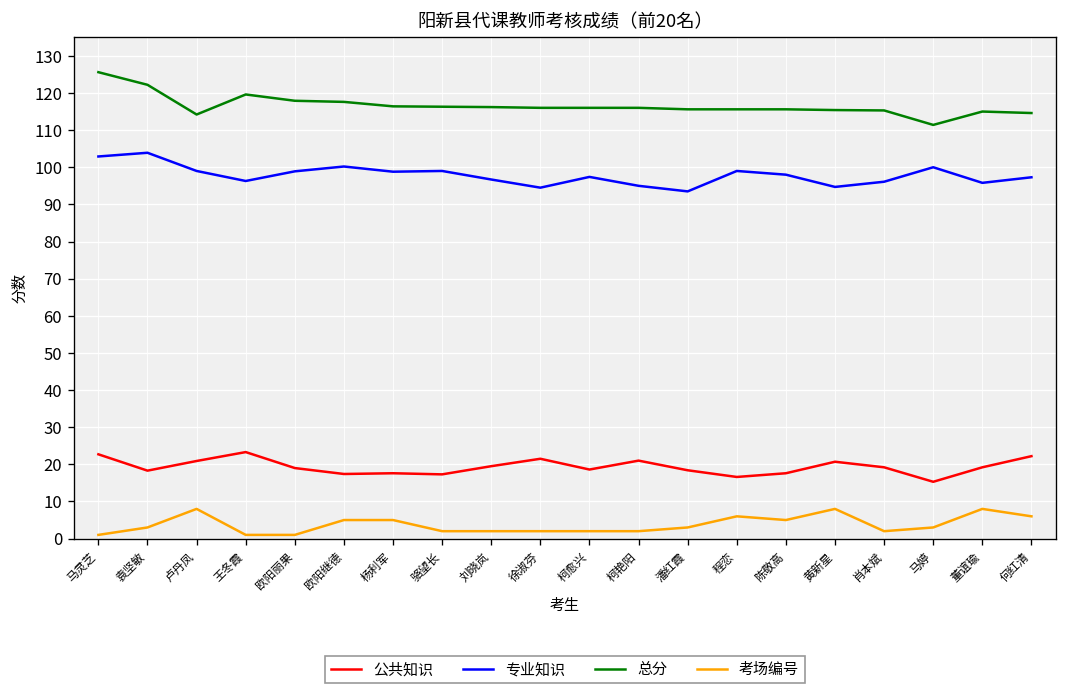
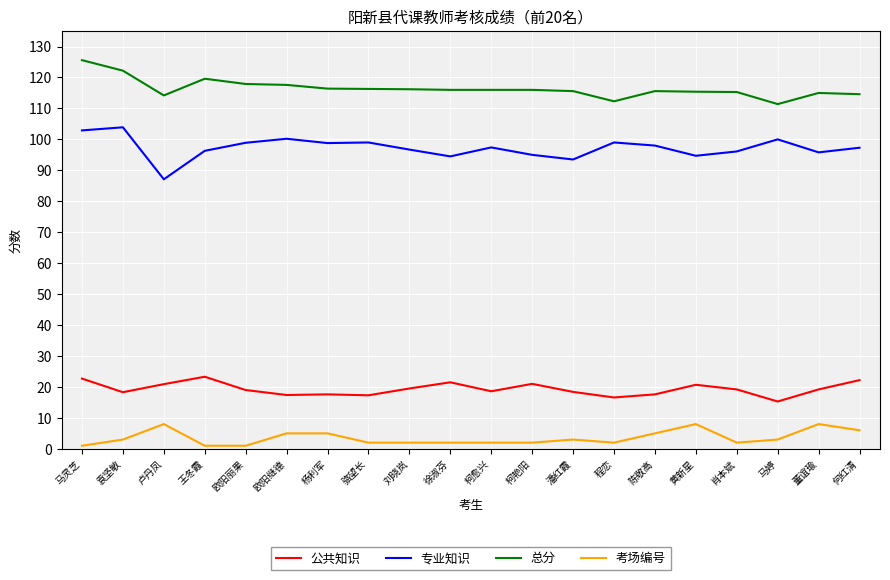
  {
    "公共知识": {
      "马灵芝": 23,
      "袁坚敏": 18,
      "卢丹凤": 21,
      "王冬霞": 23,
      "欧阳丽果": 19,
      "欧阳继德": 17,
      "杨利军": 18,
      "骆望长": 17,
      "刘晓岚": 20,
      "徐淑芬": 22,
      "柯愈兴": 19,
      "柯艳阳": 21,
      "潘红霞": 18,
      "程恋": 17,
      "陈敬高": 18,
      "黄新星": 21,
      "肖本斌": 19,
      "马婷": 15,
      "董谊瑜": 19,
      "何红清": 22
    },
    "专业知识": {
      "马灵芝": 103,
      "袁坚敏": 104,
-     "卢丹凤": 99,
+     "卢丹凤": 87,
      "王冬霞": 96,
      "欧阳丽果": 99,
      "欧阳继德": 100,
      "杨利军": 99,
      "骆望长": 99,
      "刘晓岚": 97,
      "徐淑芬": 95,
      "柯愈兴": 97,
      "柯艳阳": 95,
      "潘红霞": 94,
      "程恋": 99,
      "陈敬高": 98,
      "黄新星": 95,
      "肖本斌": 96,
      "马婷": 100,
      "董谊瑜": 96,
      "何红清": 97
    },
    "总分": {
      "马灵芝": 126,
      "袁坚敏": 122,
      "卢丹凤": 114,
      "王冬霞": 120,
      "欧阳丽果": 118,
      "欧阳继德": 118,
      "杨利军": 116,
      "骆望长": 116,
      "刘晓岚": 116,
      "徐淑芬": 116,
      "柯愈兴": 116,
      "柯艳阳": 116,
      "潘红霞": 116,
-     "程恋": 116,
+     "程恋": 112,
      "陈敬高": 116,
      "黄新星": 115,
      "肖本斌": 115,
      "马婷": 111,
      "董谊瑜": 115,
      "何红清": 115
    },
    "考场编号": {
      "马灵芝": 1,
      "袁坚敏": 3,
      "卢丹凤": 8,
      "王冬霞": 1,
      "欧阳丽果": 1,
      "欧阳继德": 5,
      "杨利军": 5,
      "骆望长": 2,
      "刘晓岚": 2,
      "徐淑芬": 2,
      "柯愈兴": 2,
      "柯艳阳": 2,
      "潘红霞": 3,
-     "程恋": 6,
+     "程恋": 2,
      "陈敬高": 5,
      "黄新星": 8,
      "肖本斌": 2,
      "马婷": 3,
      "董谊瑜": 8,
      "何红清": 6
    }
  }
